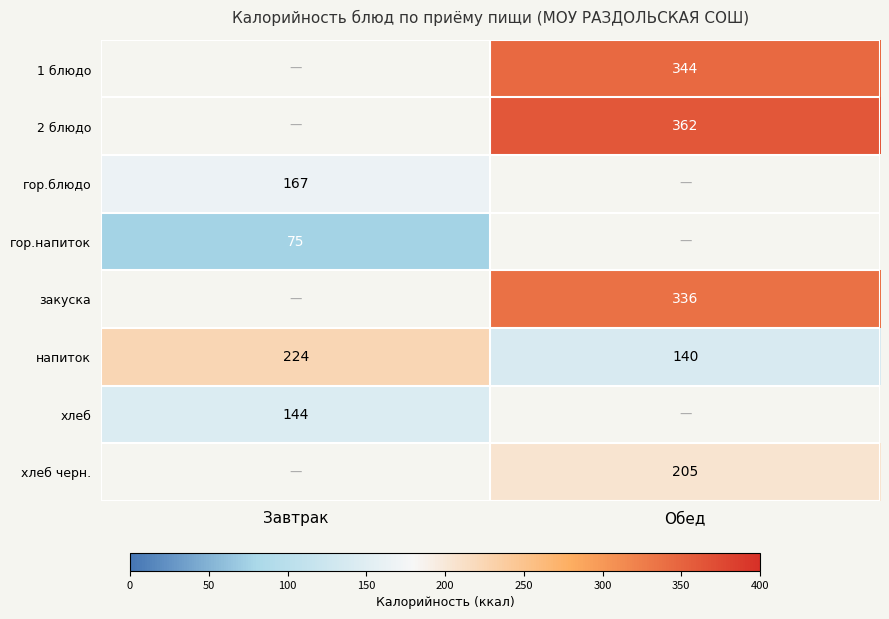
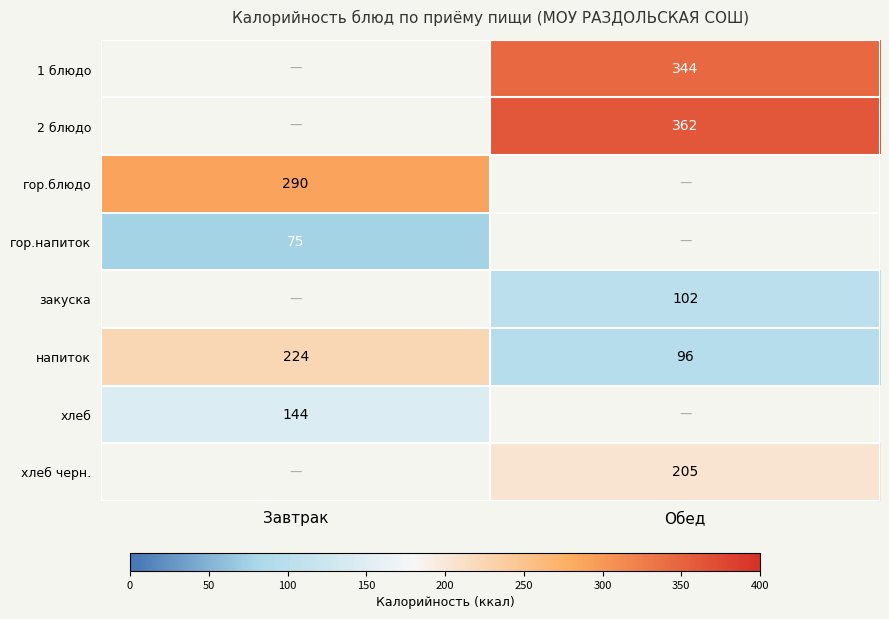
  {
    "1 блюдо": {
      "Обед": 344
    },
    "2 блюдо": {
      "Обед": 362
    },
    "гор.блюдо": {
-     "Завтрак": 167
+     "Завтрак": 290
    },
    "гор.напиток": {
      "Завтрак": 75
    },
    "закуска": {
-     "Обед": 336
+     "Обед": 102
    },
    "напиток": {
      "Завтрак": 224,
-     "Обед": 140
+     "Обед": 96
    },
    "хлеб": {
      "Завтрак": 144
    },
    "хлеб черн.": {
      "Обед": 205
    }
  }
